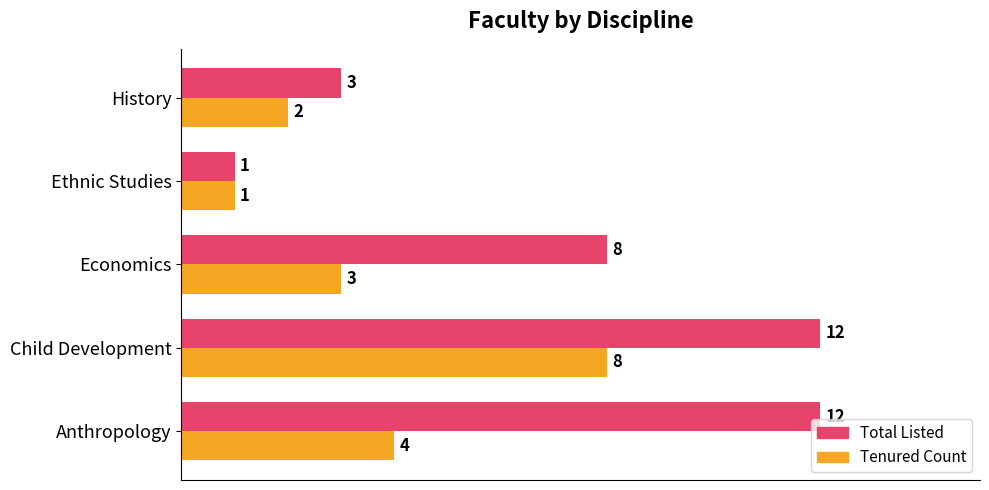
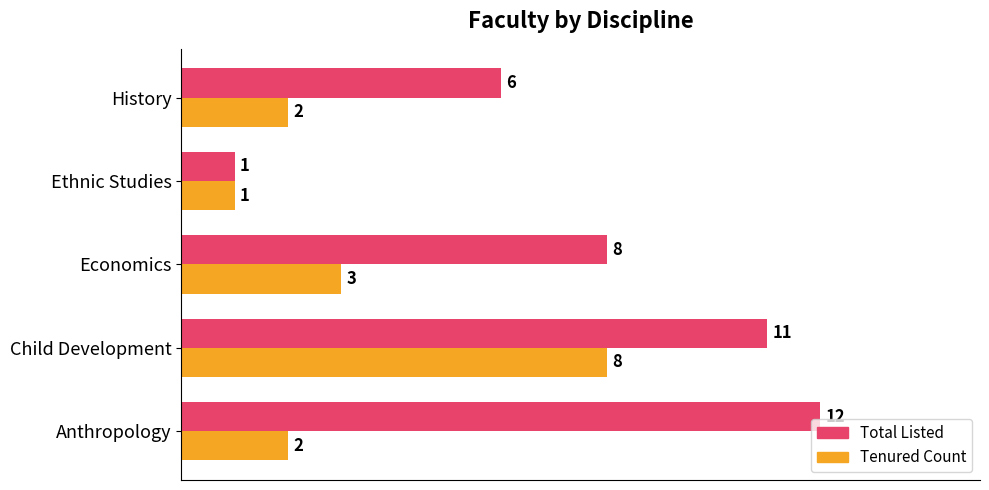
  {
    "Total Listed": {
-     "History": 3,
+     "History": 6,
      "Ethnic Studies": 1,
      "Economics": 8,
-     "Child Development": 12
+     "Child Development": 11
    },
    "Tenured Count": {
      "History": 2,
      "Ethnic Studies": 1,
      "Economics": 3,
      "Child Development": 8,
-     "Anthropology": 4
+     "Anthropology": 2
    }
  }
